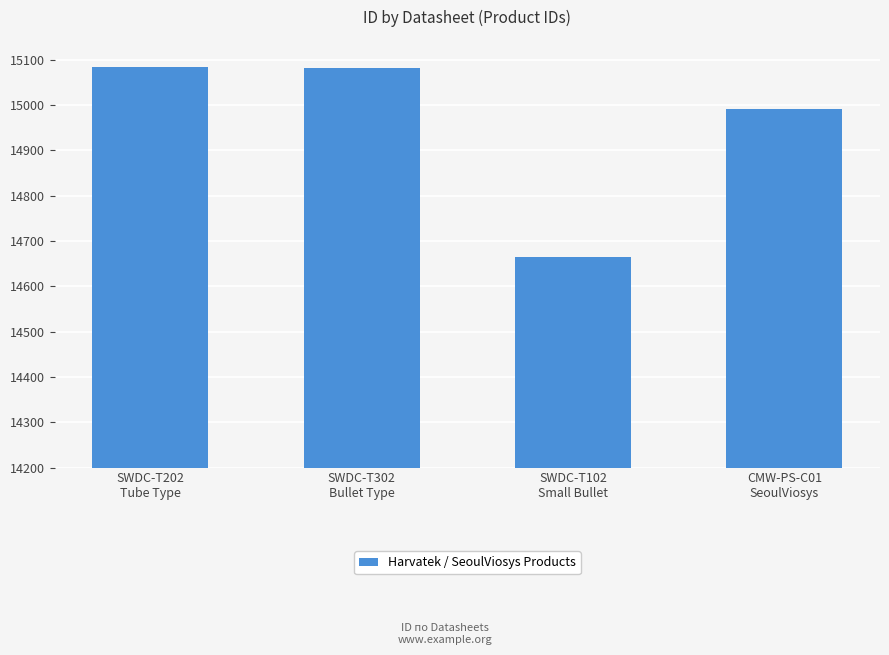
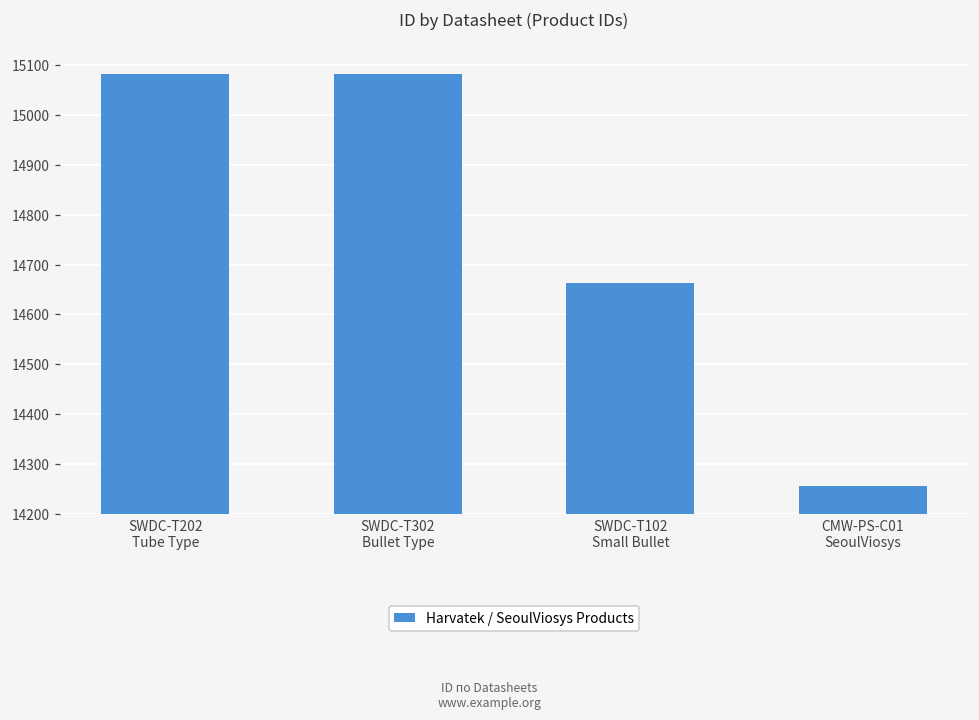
  {
    "SWDC-T202 Tube Type": 15080,
    "SWDC-T302 Bullet Type": 15080,
    "SWDC-T102 Small Bullet": 14660,
-   "CMW-PS-C01 SeoulViosys": 14990
+   "CMW-PS-C01 SeoulViosys": 14260
  }
